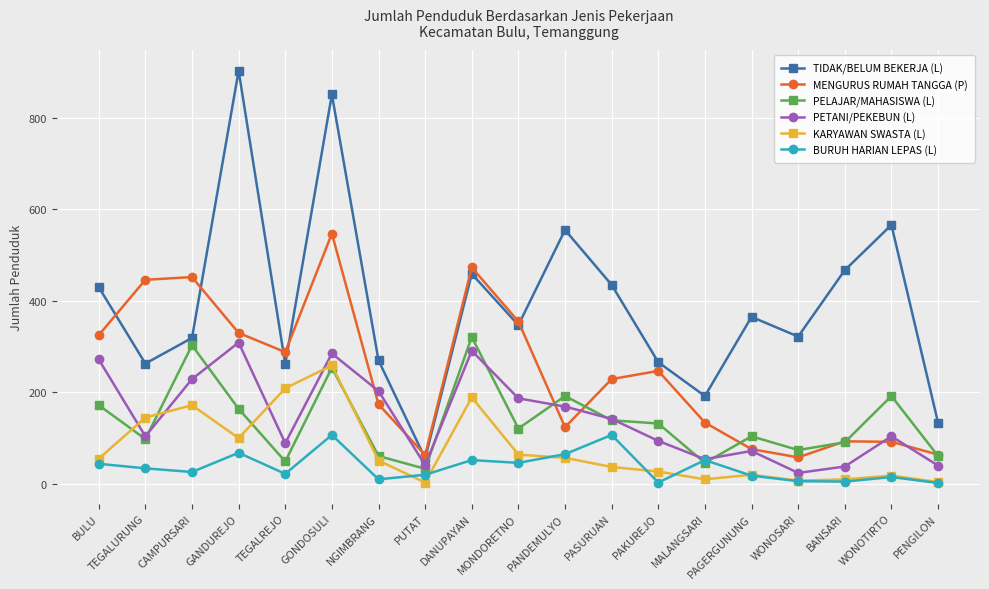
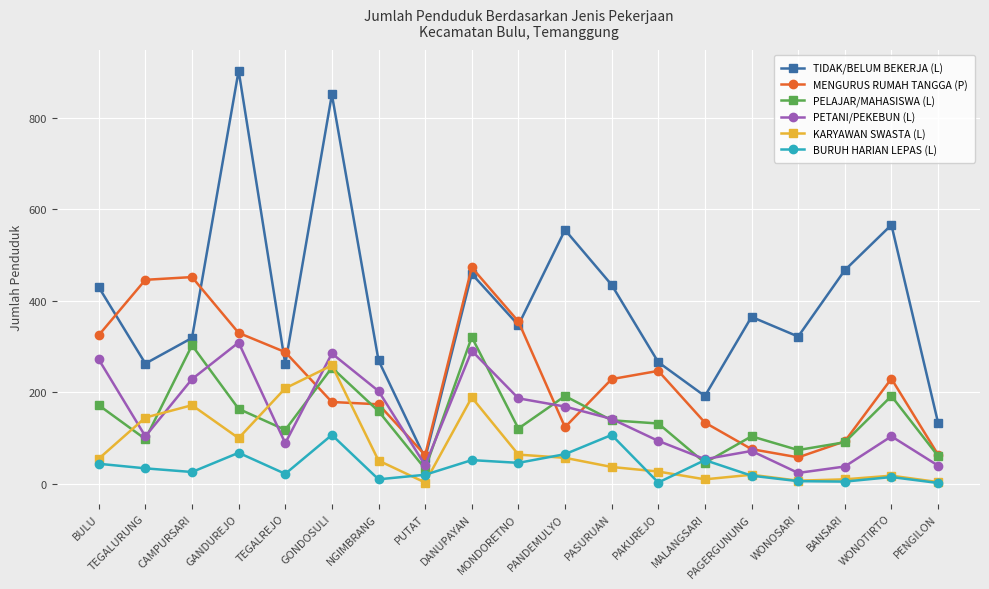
  {
    "TIDAK/BELUM BEKERJA (L)": {
      "BULU": 430,
      "TEGALURUNG": 260,
      "CAMPURSARI": 320,
      "GANDUREJO": 900,
      "TEGALREJO": 260,
      "GONDOSULI": 850,
      "NGIMBRANG": 270,
      "PUTAT": 60,
      "DANUPAYAN": 460,
      "MONDORETNO": 350,
      "PANDEMULYO": 560,
      "PASURUAN": 440,
      "PAKUREJO": 270,
      "MALANGSARI": 190,
      "PAGERGUNUNG": 370,
      "WONOSARI": 320,
      "BANSARI": 470,
      "WONOTIRTO": 570,
      "PENGILON": 130
    },
    "MENGURUS RUMAH TANGGA (P)": {
      "BULU": 330,
      "TEGALURUNG": 450,
      "CAMPURSARI": 450,
      "GANDUREJO": 330,
      "TEGALREJO": 290,
-     "GONDOSULI": 550,
+     "GONDOSULI": 180,
      "NGIMBRANG": 170,
      "PUTAT": 60,
      "DANUPAYAN": 470,
      "MONDORETNO": 360,
      "PANDEMULYO": 120,
      "PASURUAN": 230,
      "PAKUREJO": 250,
      "MALANGSARI": 130,
      "WONOSARI": 60,
-     "WONOTIRTO": 90
+     "WONOTIRTO": 230
    },
    "PELAJAR/MAHASISWA (L)": {
      "BULU": 170,
      "TEGALURUNG": 100,
      "CAMPURSARI": 300,
      "GANDUREJO": 160,
-     "TEGALREJO": 50,
-     "NGIMBRANG": 60,
+     "TEGALREJO": 120,
+     "NGIMBRANG": 160,
      "PUTAT": 30,
      "DANUPAYAN": 320,
      "MONDORETNO": 120,
      "PANDEMULYO": 190,
      "PAKUREJO": 130,
      "MALANGSARI": 50,
      "PAGERGUNUNG": 100,
      "WONOSARI": 70,
      "WONOTIRTO": 190
    },
    "PETANI/PEKEBUN (L)": {
      "BULU": 270,
      "TEGALURUNG": 100,
      "CAMPURSARI": 230,
      "GANDUREJO": 310,
      "TEGALREJO": 90,
      "GONDOSULI": 290,
      "NGIMBRANG": 200,
      "PUTAT": 40,
      "DANUPAYAN": 290,
      "MONDORETNO": 190,
      "PANDEMULYO": 170,
      "PAKUREJO": 90,
      "WONOSARI": 20,
      "BANSARI": 40,
      "WONOTIRTO": 100,
      "PENGILON": 40
    },
    "KARYAWAN SWASTA (L)": {
      "BULU": 60,
      "TEGALURUNG": 150,
      "CAMPURSARI": 170,
      "GANDUREJO": 100,
      "TEGALREJO": 210,
      "NGIMBRANG": 50,
      "PUTAT": 0,
      "DANUPAYAN": 190,
      "MONDORETNO": 60,
      "PANDEMULYO": 60,
      "PASURUAN": 40,
      "PAKUREJO": 30,
      "MALANGSARI": 10
    },
    "BURUH HARIAN LEPAS (L)": {
      "BULU": 40,
      "TEGALURUNG": 30,
      "CAMPURSARI": 30,
      "GANDUREJO": 70,
      "TEGALREJO": 20,
      "GONDOSULI": 110,
      "NGIMBRANG": 10,
      "PUTAT": 20,
      "DANUPAYAN": 50,
      "MONDORETNO": 50,
      "PANDEMULYO": 70,
      "PASURUAN": 110,
      "PAKUREJO": 0
    }
  }
